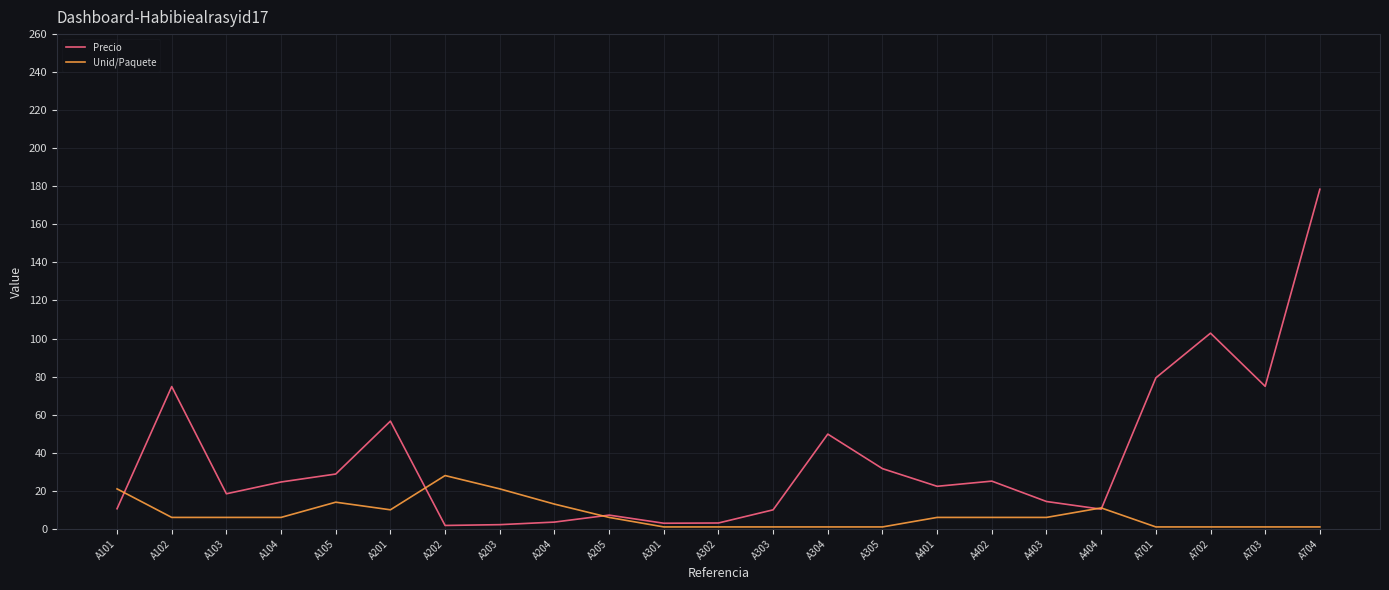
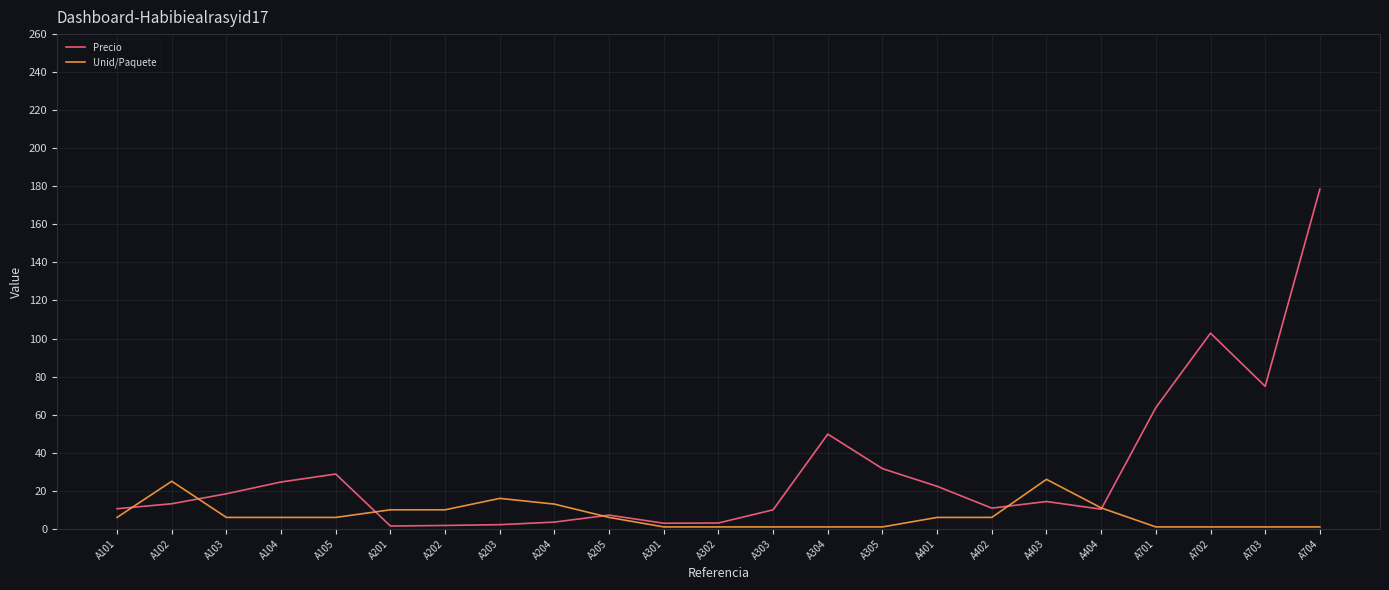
  {
    "Precio": {
      "A101": 11,
-     "A102": 75,
+     "A102": 13,
      "A103": 18,
      "A104": 25,
      "A105": 29,
-     "A201": 57,
+     "A201": 1,
      "A202": 2,
      "A203": 2,
      "A204": 4,
      "A301": 3,
      "A302": 3,
      "A303": 10,
      "A304": 50,
      "A305": 32,
      "A401": 22,
-     "A402": 25,
+     "A402": 11,
      "A403": 14,
-     "A701": 79,
+     "A701": 64,
      "A702": 103,
      "A703": 75,
      "A704": 178
    },
    "Unid/Paquete": {
-     "A101": 21,
-     "A102": 6,
+     "A101": 6,
+     "A102": 25,
      "A103": 6,
      "A104": 6,
-     "A105": 14,
+     "A105": 6,
      "A201": 10,
-     "A202": 28,
-     "A203": 21,
+     "A202": 10,
+     "A203": 16,
      "A204": 13,
      "A301": 1,
      "A302": 1,
      "A303": 1,
      "A304": 1,
      "A305": 1,
      "A401": 6,
      "A402": 6,
-     "A403": 6,
+     "A403": 26,
      "A701": 1,
      "A702": 1,
      "A703": 1,
      "A704": 1
    }
  }
